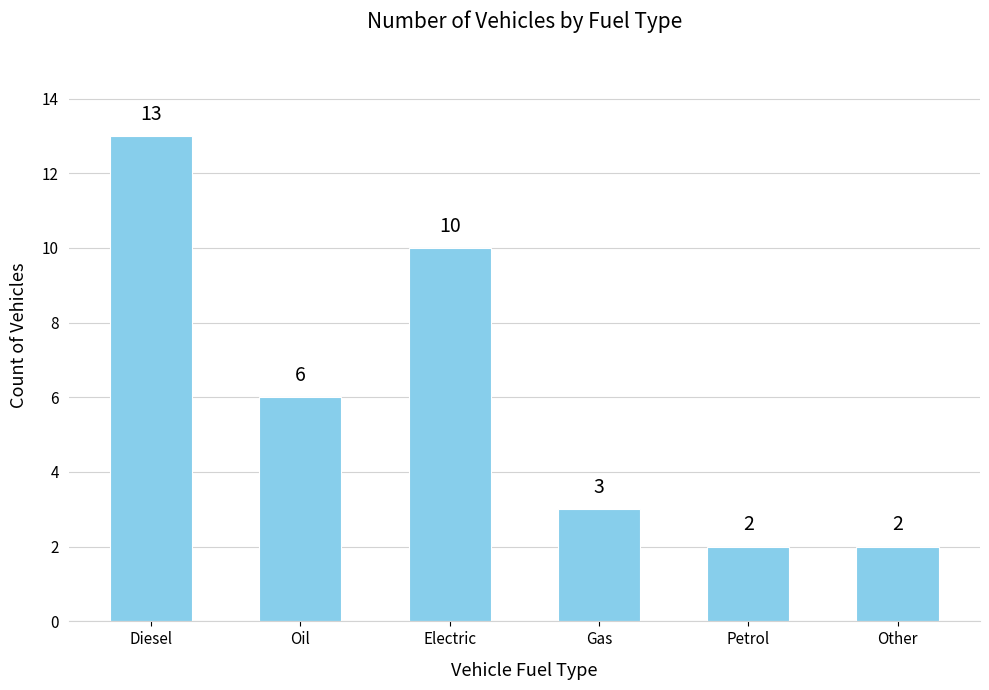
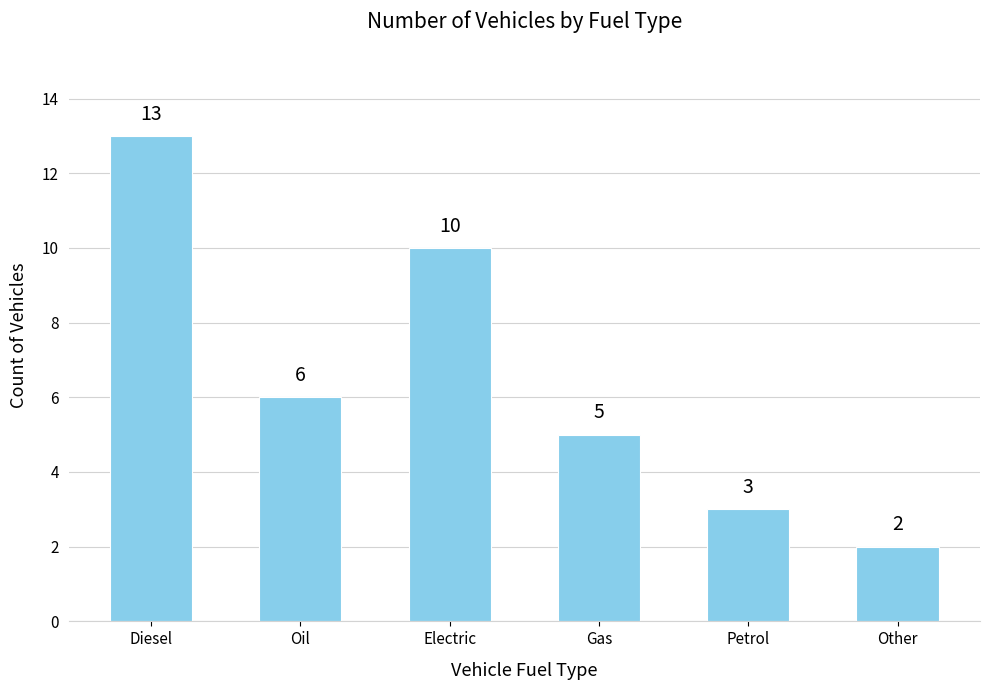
  {
    "Diesel": 13,
    "Oil": 6,
    "Electric": 10,
-   "Gas": 3,
-   "Petrol": 2,
+   "Gas": 5,
+   "Petrol": 3,
    "Other": 2
  }
